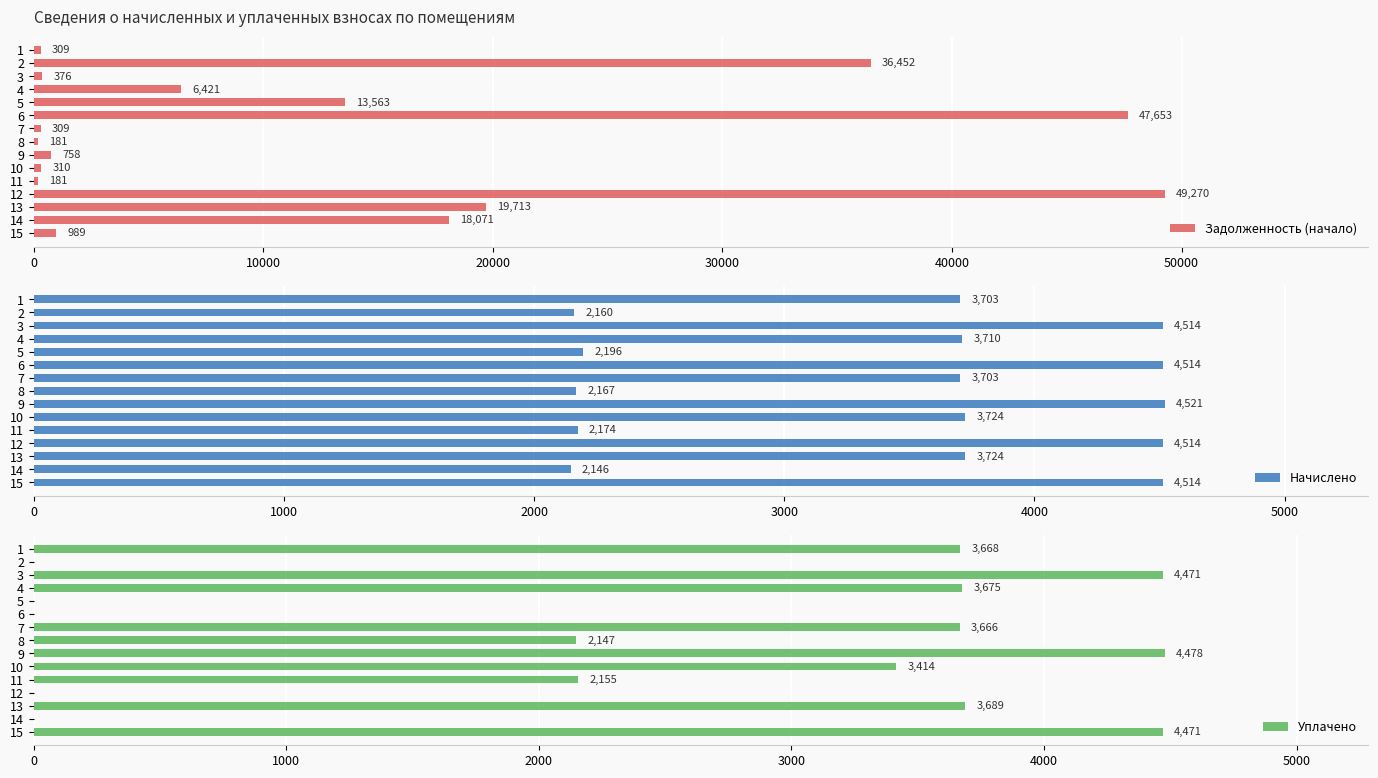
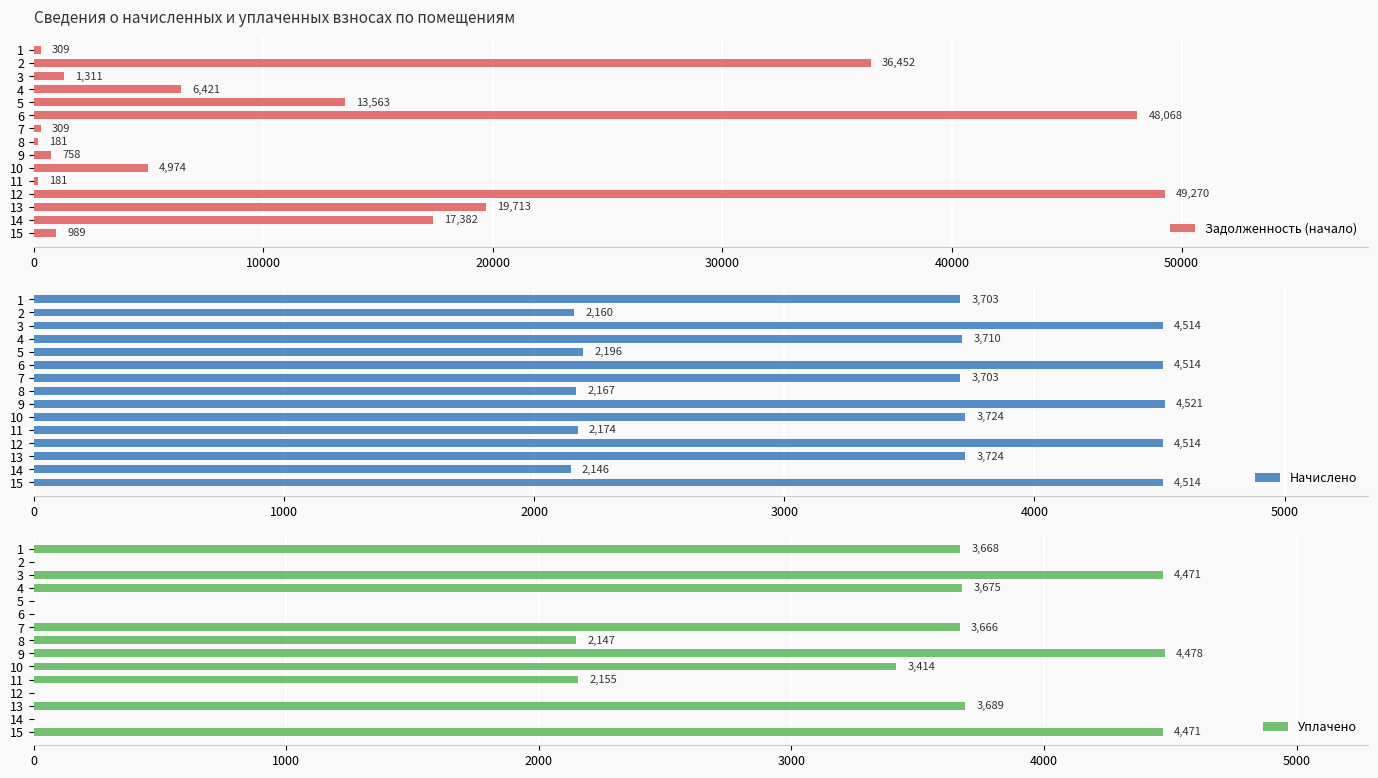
  {
    "Сведения о начисленных и уплаченных взносах по помещениям": {
      "1": "309",
      "2": "36,452",
-     "3": "376",
+     "3": "1,311",
      "4": "6,421",
      "5": "13,563",
-     "6": "47,653",
+     "6": "48,068",
      "7": "309",
      "8": "181",
      "9": "758",
-     "10": "310",
+     "10": "4,974",
      "11": "181",
      "12": "49,270",
      "13": "19,713",
-     "14": "18,071",
+     "14": "17,382",
      "15": "989"
    }
  }
